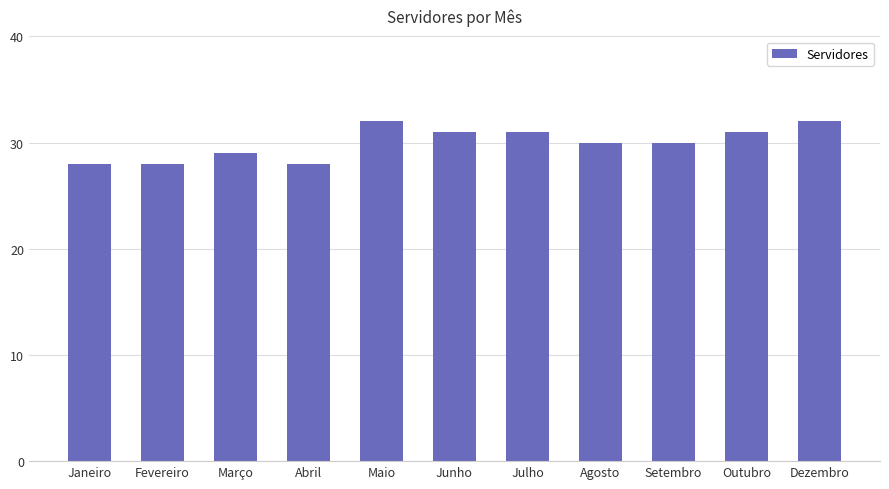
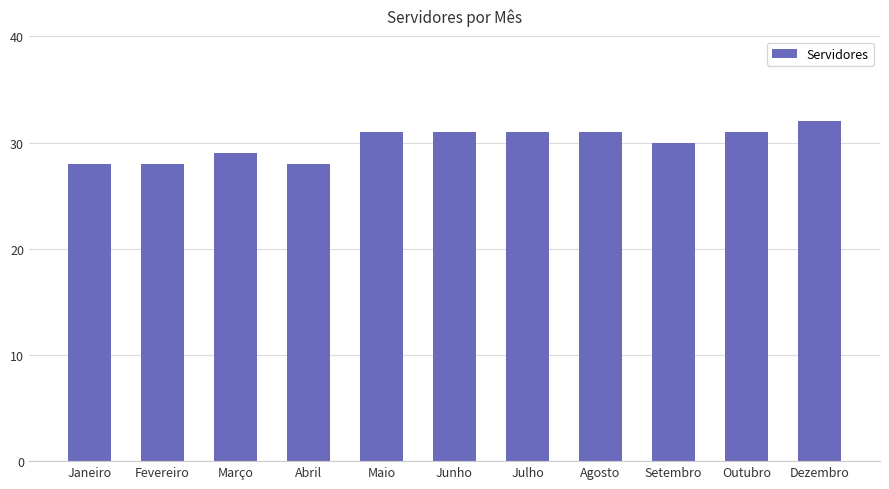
  {
    "Janeiro": 28,
    "Fevereiro": 28,
    "Março": 29,
    "Abril": 28,
-   "Maio": 32,
+   "Maio": 31,
    "Junho": 31,
    "Julho": 31,
-   "Agosto": 30,
+   "Agosto": 31,
    "Setembro": 30,
    "Outubro": 31,
    "Dezembro": 32
  }
